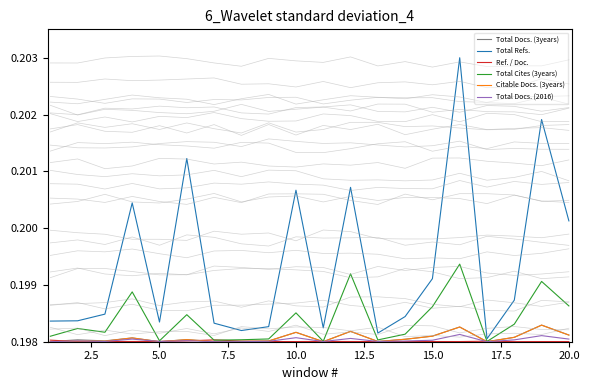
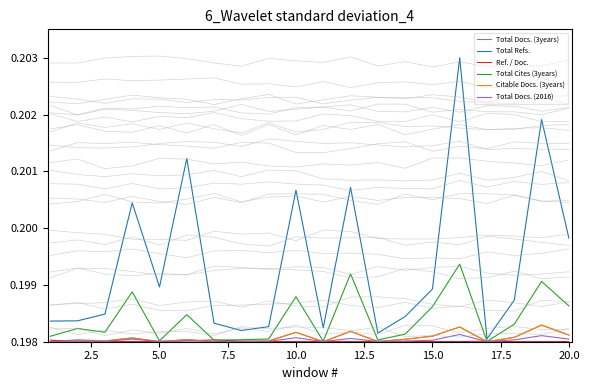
  {
    "Total Refs.": {
-     "5.0": 0.1983,
+     "5.0": 0.1990,
      "10.0": 0.2007,
-     "15.0": 0.1991,
-     "20.0": 0.2001
+     "15.0": 0.1989,
+     "20.0": 0.1998
    },
    "Ref. / Doc.": {
      "10.0": 0.1980
    },
    "Total Cites (3years)": {
-     "10.0": 0.1985,
+     "10.0": 0.1988,
      "20.0": 0.1986
    },
    "Total Docs. (2016)": {
      "10.0": 0.1981
    }
  }
